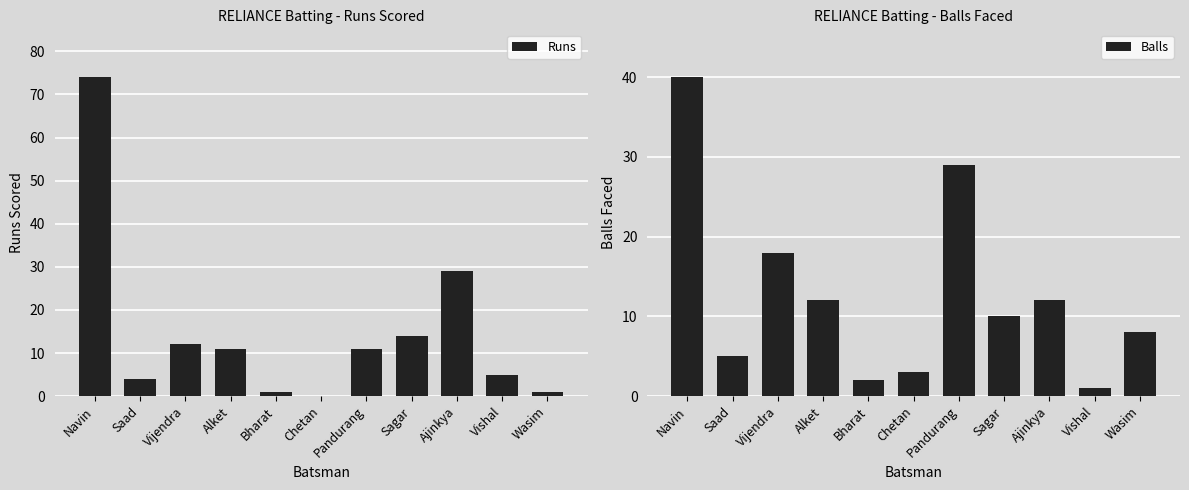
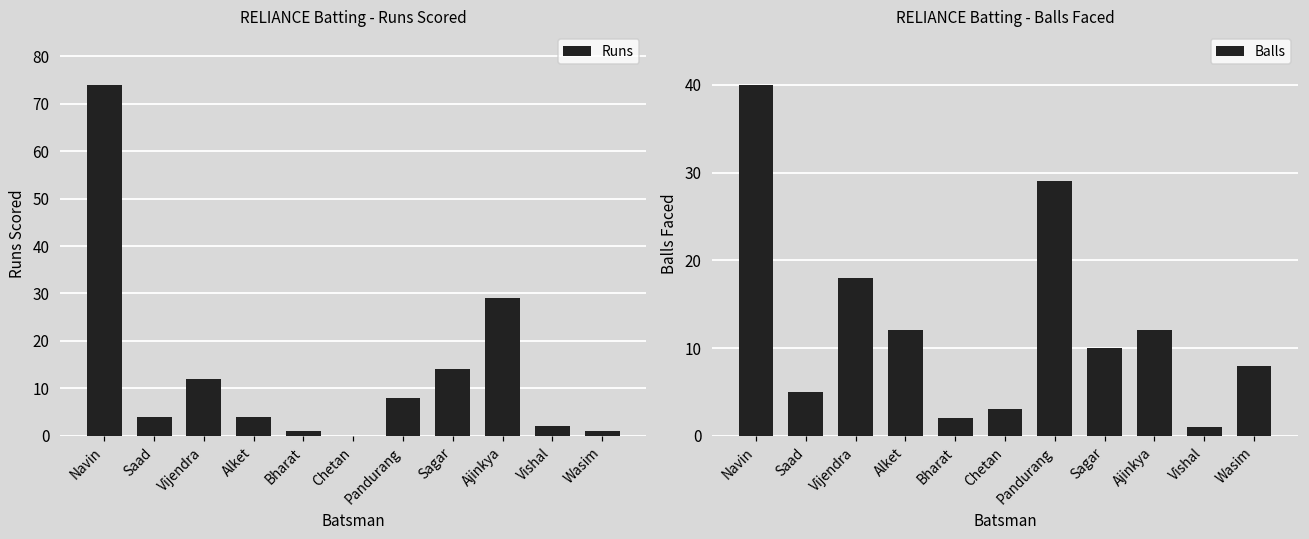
  {
    "RELIANCE Batting - Runs Scored": {
      "Navin": 74,
      "Saad": 4,
      "Vijendra": 12,
-     "Alket": 11,
+     "Alket": 4,
      "Bharat": 1,
      "Chetan": 0,
-     "Pandurang": 11,
+     "Pandurang": 8,
      "Sagar": 14,
      "Ajinkya": 29,
-     "Vishal": 5,
+     "Vishal": 2,
      "Wasim": 1
    },
    "RELIANCE Batting - Balls Faced": {
      "Navin": 40,
      "Saad": 5,
      "Vijendra": 18,
      "Alket": 12,
      "Bharat": 2,
      "Chetan": 3,
      "Pandurang": 29,
      "Sagar": 10,
      "Ajinkya": 12,
      "Vishal": 1,
      "Wasim": 8
    }
  }
